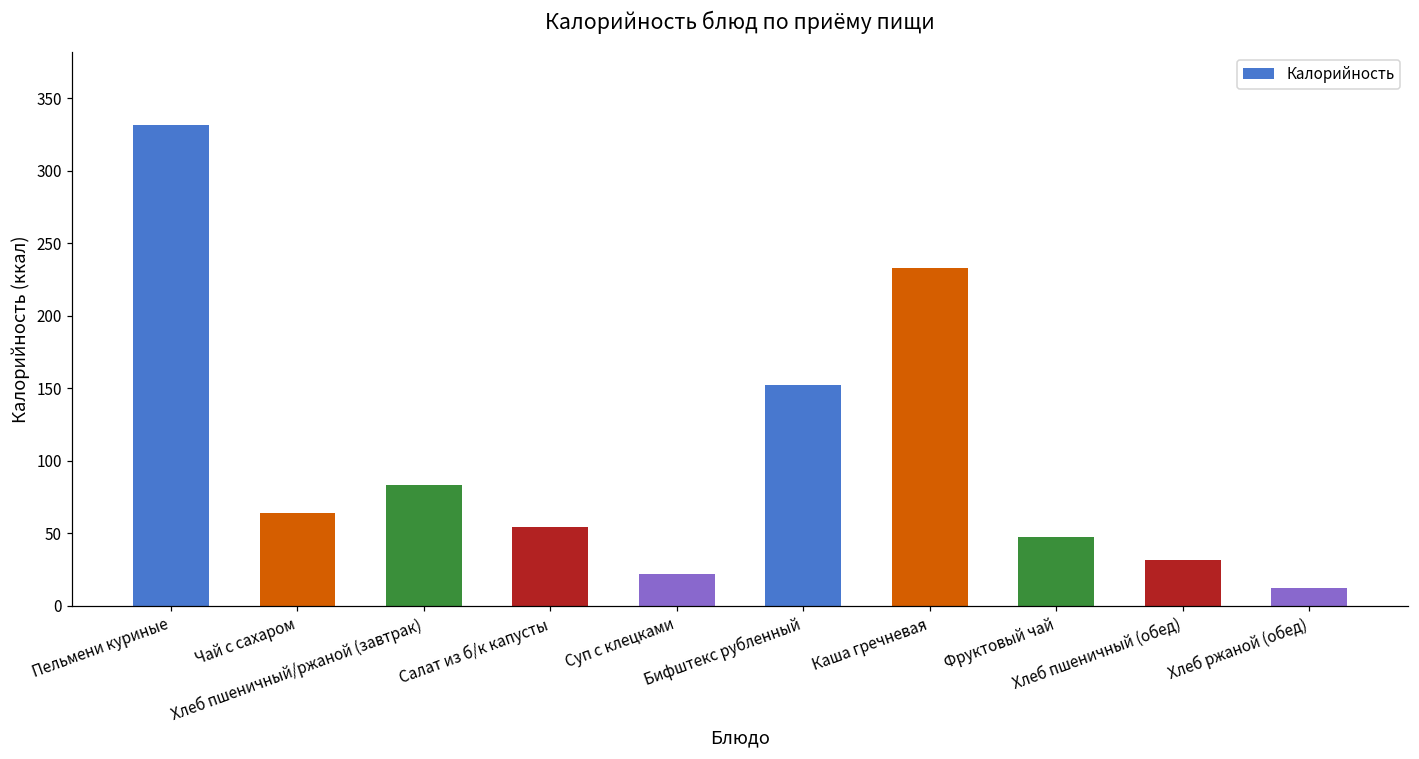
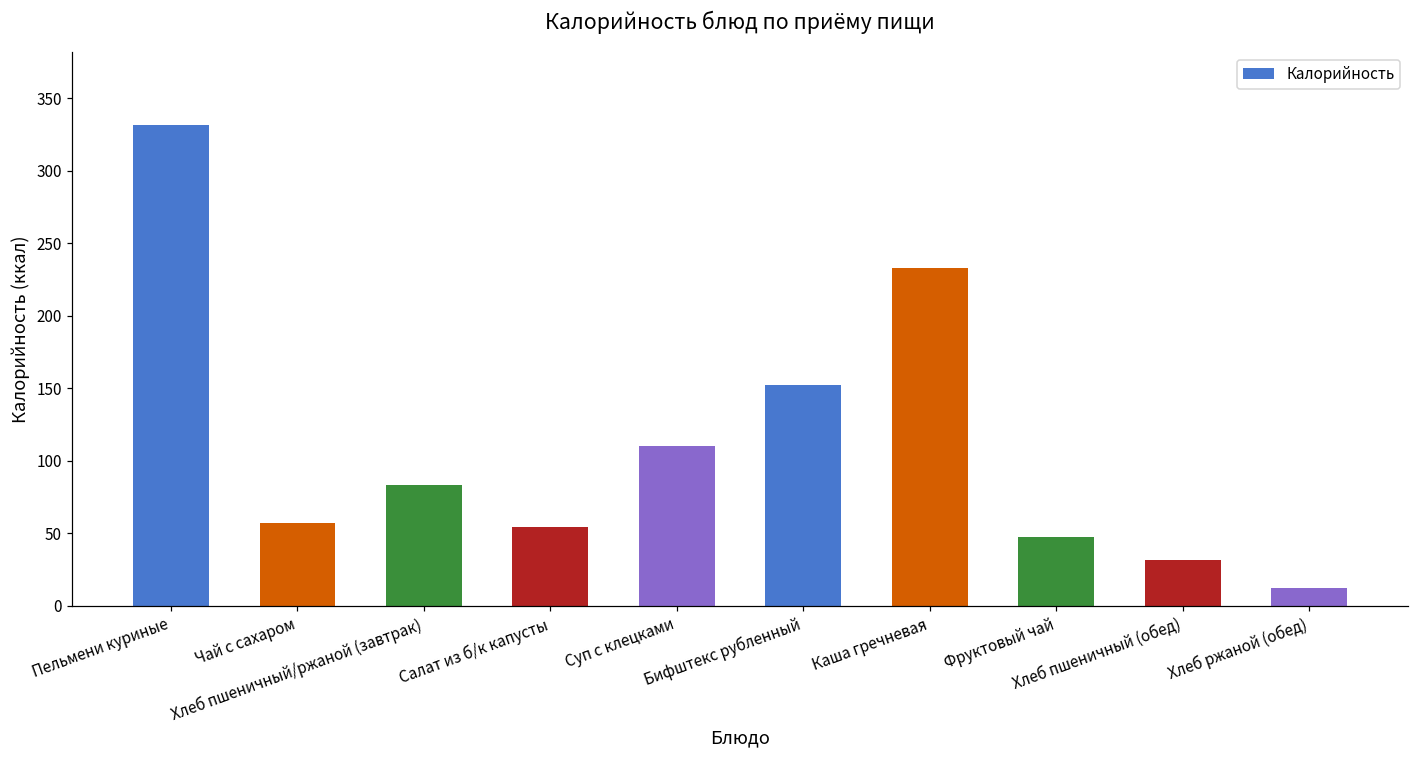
  {
    "Пельмени куриные": 332,
-   "Чай с сахаром": 64,
+   "Чай с сахаром": 57,
    "Хлеб пшеничный/ржаной (завтрак)": 83,
    "Салат из б/к капусты": 54,
-   "Суп с клецками": 22,
+   "Суп с клецками": 110,
    "Бифштекс рубленный": 153,
    "Каша гречневая": 233,
    "Фруктовый чай": 48,
    "Хлеб пшеничный (обед)": 31,
    "Хлеб ржаной (обед)": 12
  }
